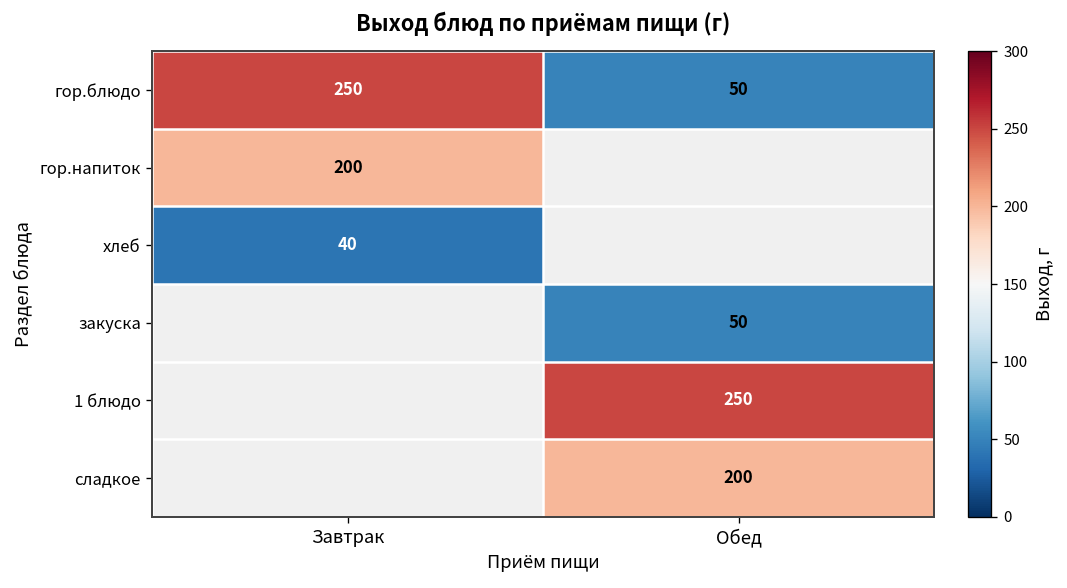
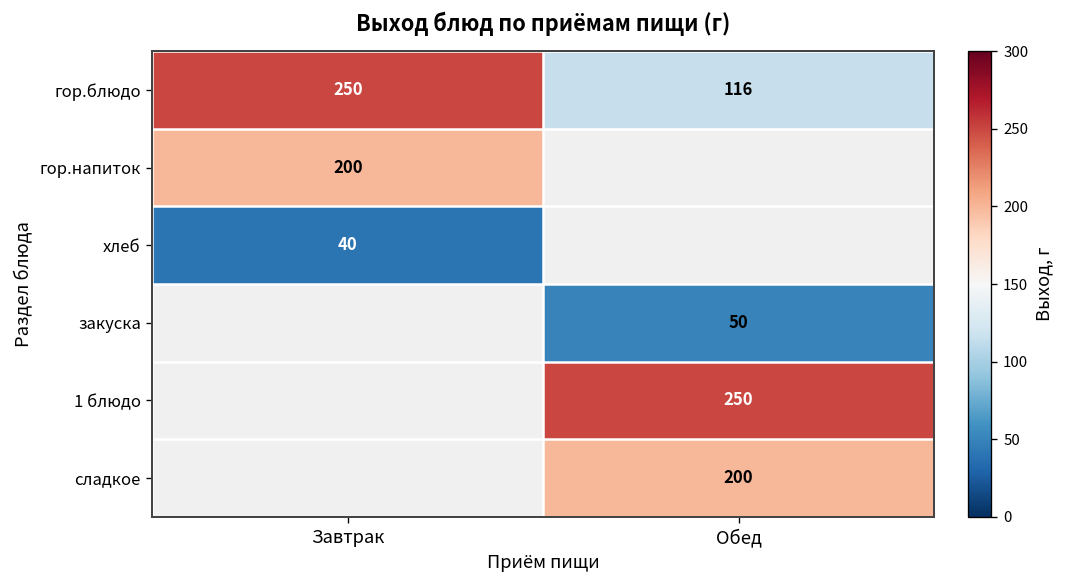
  {
    "гор.блюдо": {
      "Завтрак": 250,
-     "Обед": 50
+     "Обед": 116
    },
    "гор.напиток": {
      "Завтрак": 200
    },
    "хлеб": {
      "Завтрак": 40
    },
    "закуска": {
      "Обед": 50
    },
    "1 блюдо": {
      "Обед": 250
    },
    "сладкое": {
      "Обед": 200
    }
  }
